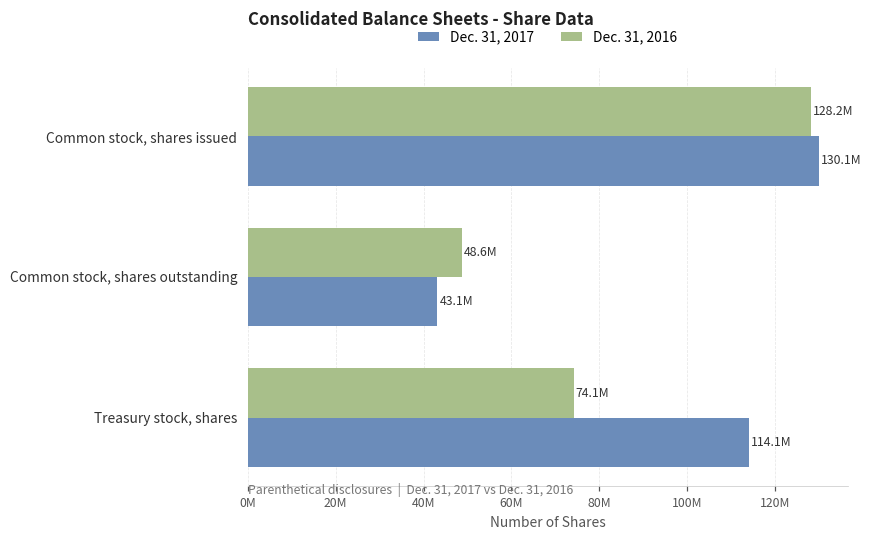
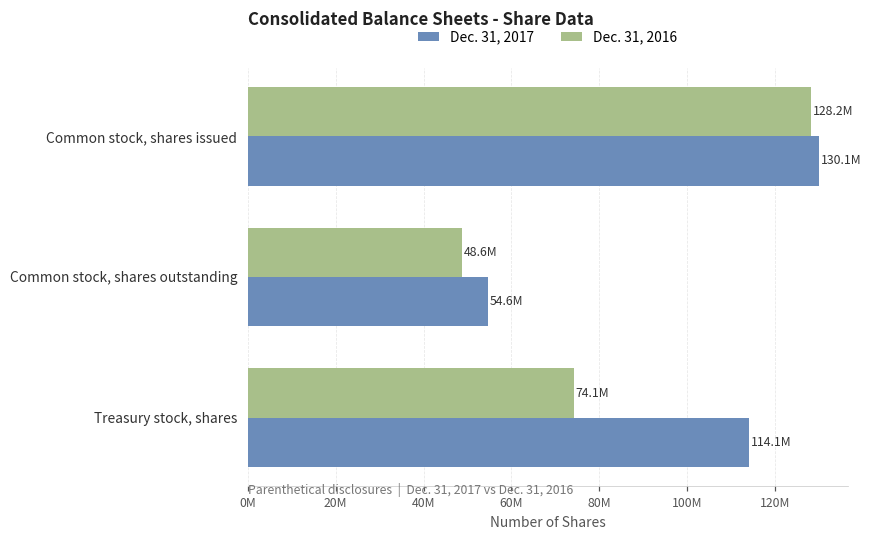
  {
    "Dec. 31, 2017": {
      "Common stock, shares issued": "130.1M",
-     "Common stock, shares outstanding": "43.1M",
+     "Common stock, shares outstanding": "54.6M",
      "Treasury stock, shares": "114.1M"
    },
    "Dec. 31, 2016": {
      "Common stock, shares issued": "128.2M",
      "Common stock, shares outstanding": "48.6M",
      "Treasury stock, shares": "74.1M"
    }
  }
